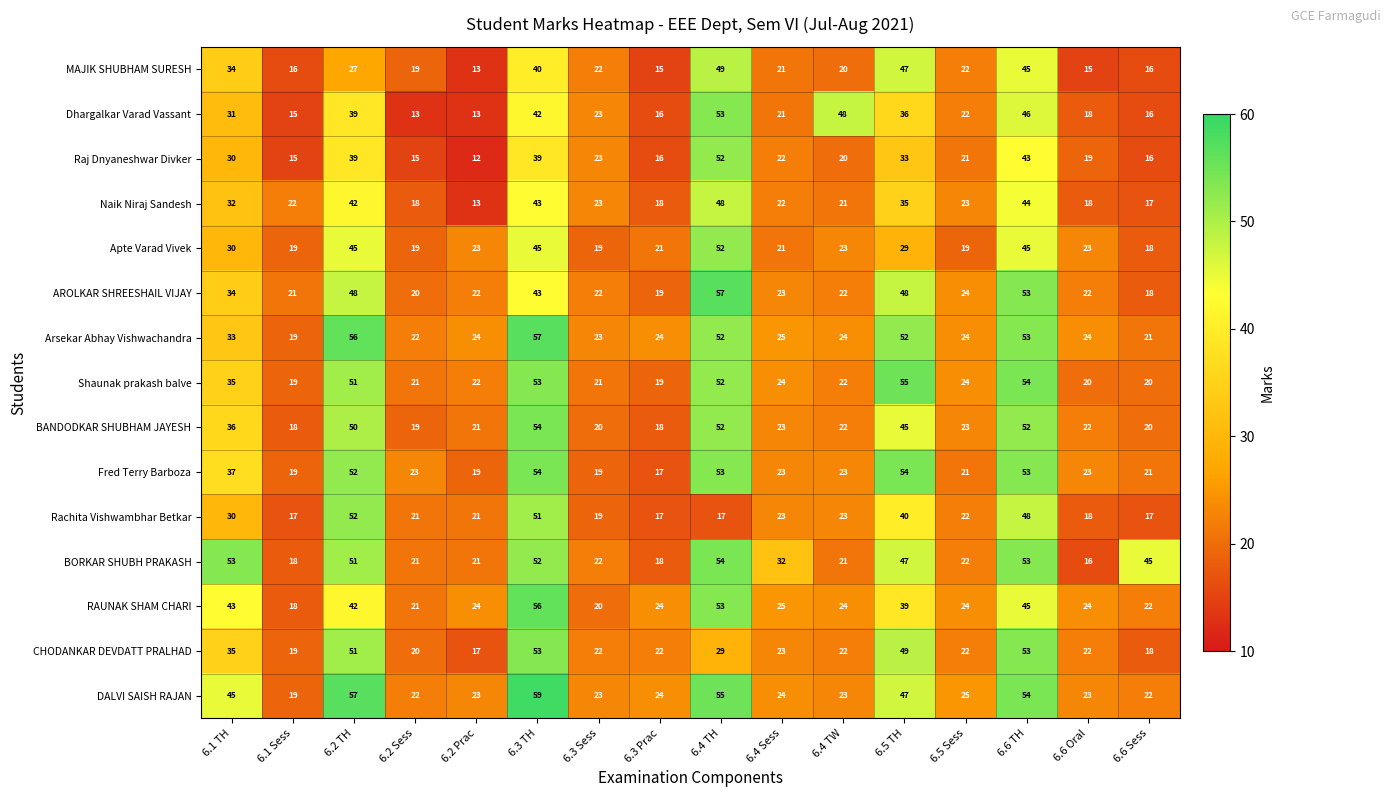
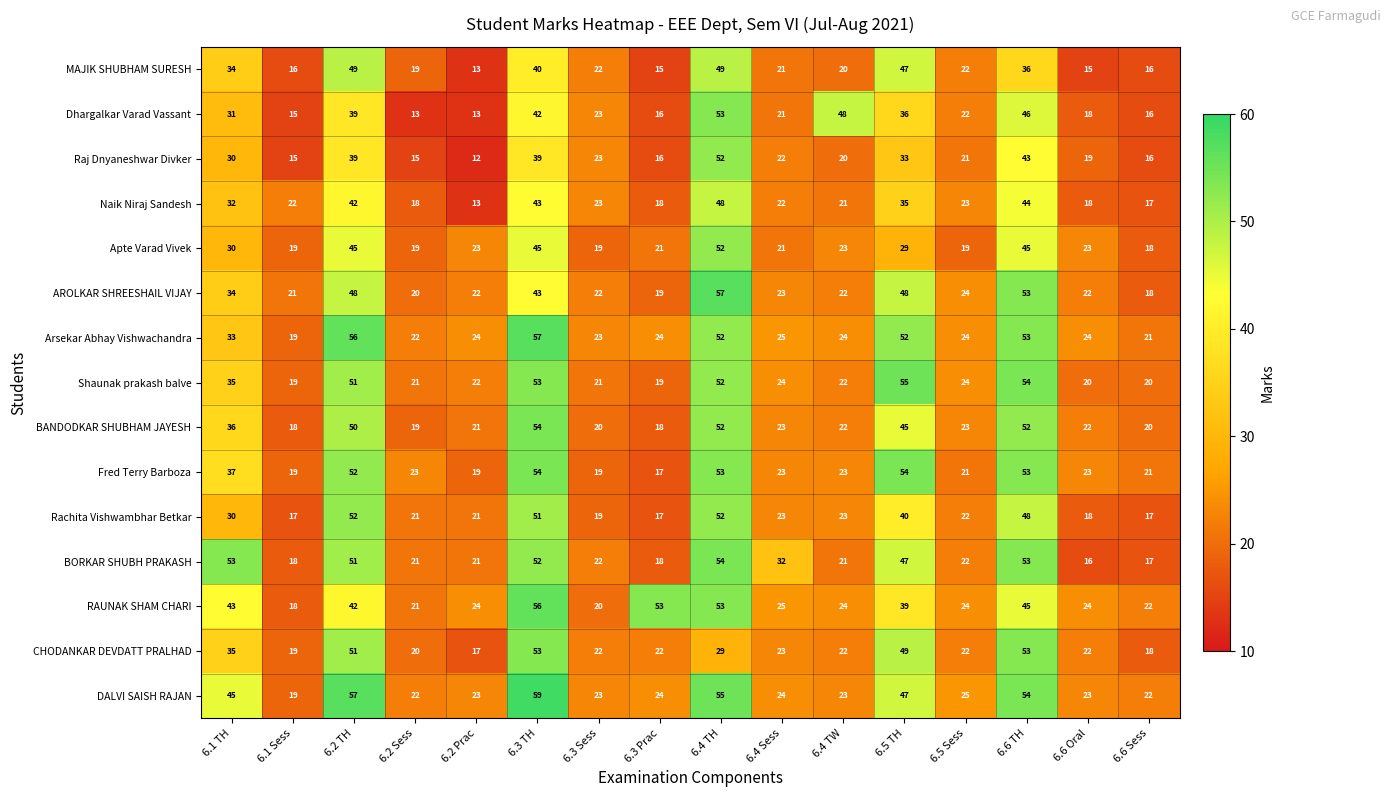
  {
    "MAJIK SHUBHAM SURESH": {
      "6.1 TH": 34,
      "6.1 Sess": 16,
-     "6.2 TH": 27,
+     "6.2 TH": 49,
      "6.2 Sess": 19,
      "6.2 Prac": 13,
      "6.3 TH": 40,
      "6.3 Sess": 22,
      "6.3 Prac": 15,
      "6.4 TH": 49,
      "6.4 Sess": 21,
      "6.4 TW": 20,
      "6.5 TH": 47,
      "6.5 Sess": 22,
-     "6.6 TH": 45,
+     "6.6 TH": 36,
      "6.6 Oral": 15,
      "6.6 Sess": 16
    },
    "Rachita Vishwambhar Betkar": {
      "6.1 TH": 30,
      "6.1 Sess": 17,
      "6.2 TH": 52,
      "6.2 Sess": 21,
      "6.2 Prac": 21,
      "6.3 TH": 51,
      "6.3 Sess": 19,
      "6.3 Prac": 17,
-     "6.4 TH": 17,
+     "6.4 TH": 52,
      "6.4 Sess": 23,
      "6.4 TW": 23,
      "6.5 TH": 40,
      "6.5 Sess": 22,
      "6.6 TH": 48,
      "6.6 Oral": 18,
      "6.6 Sess": 17
    },
    "BORKAR SHUBH PRAKASH": {
      "6.1 TH": 53,
      "6.1 Sess": 18,
      "6.2 TH": 51,
      "6.2 Sess": 21,
      "6.2 Prac": 21,
      "6.3 TH": 52,
      "6.3 Sess": 22,
      "6.3 Prac": 18,
      "6.4 TH": 54,
      "6.4 Sess": 32,
      "6.4 TW": 21,
      "6.5 TH": 47,
      "6.5 Sess": 22,
      "6.6 TH": 53,
      "6.6 Oral": 16,
-     "6.6 Sess": 45
+     "6.6 Sess": 17
    },
    "RAUNAK SHAM CHARI": {
      "6.1 TH": 43,
      "6.1 Sess": 18,
      "6.2 TH": 42,
      "6.2 Sess": 21,
      "6.2 Prac": 24,
      "6.3 TH": 56,
      "6.3 Sess": 20,
-     "6.3 Prac": 24,
+     "6.3 Prac": 53,
      "6.4 TH": 53,
      "6.4 Sess": 25,
      "6.4 TW": 24,
      "6.5 TH": 39,
      "6.5 Sess": 24,
      "6.6 TH": 45,
      "6.6 Oral": 24,
      "6.6 Sess": 22
    }
  }
